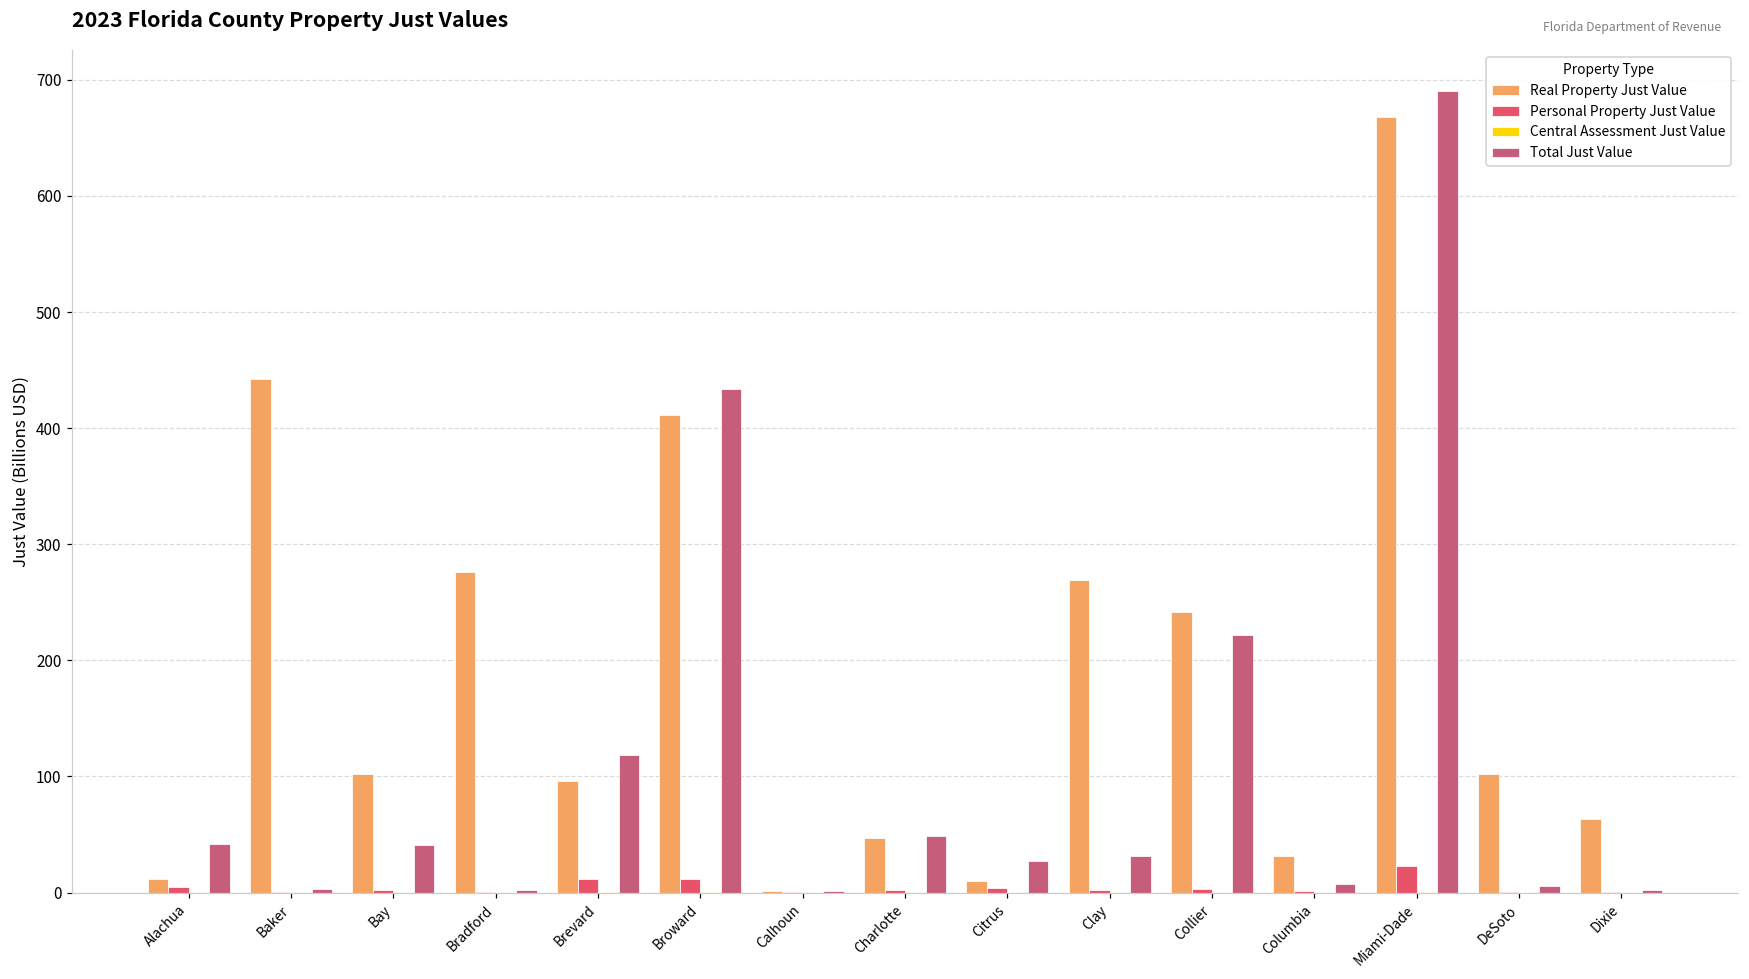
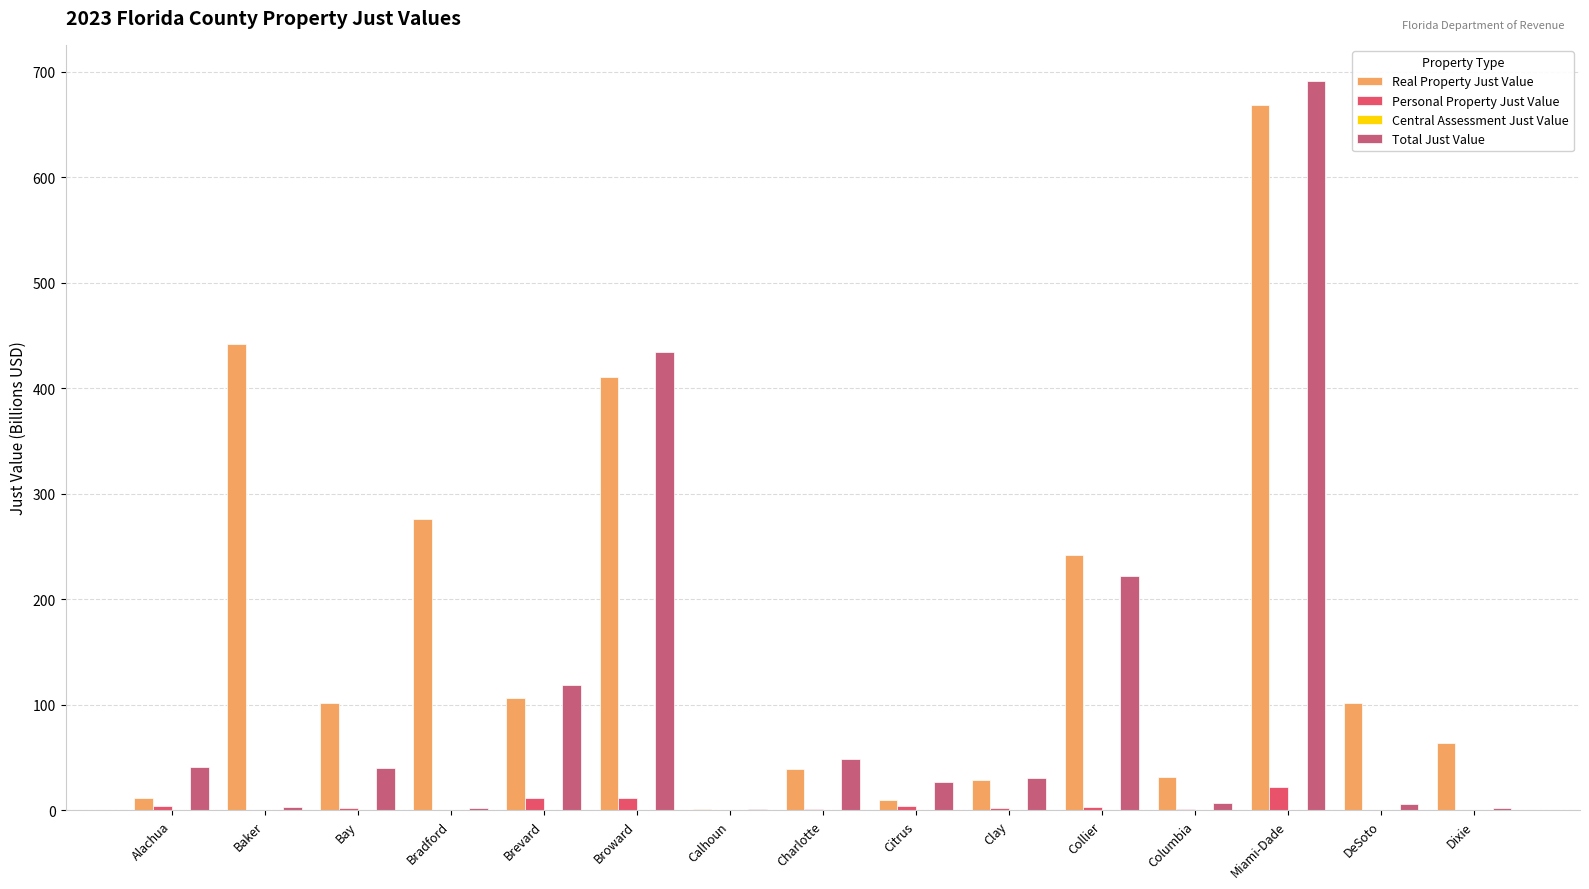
  {
    "Real Property Just Value": {
      "Alachua": 11,
      "Baker": 442,
      "Bay": 102,
      "Bradford": 276,
-     "Brevard": 96,
+     "Brevard": 107,
      "Broward": 411,
-     "Charlotte": 47,
+     "Charlotte": 39,
      "Citrus": 10,
-     "Clay": 269,
+     "Clay": 29,
      "Collier": 242,
      "Columbia": 32,
      "Miami-Dade": 668,
      "DeSoto": 102,
      "Dixie": 63
    },
    "Central Assessment Just Value": {
      "Calhoun": 0,
      "Dixie": 0
    }
  }
